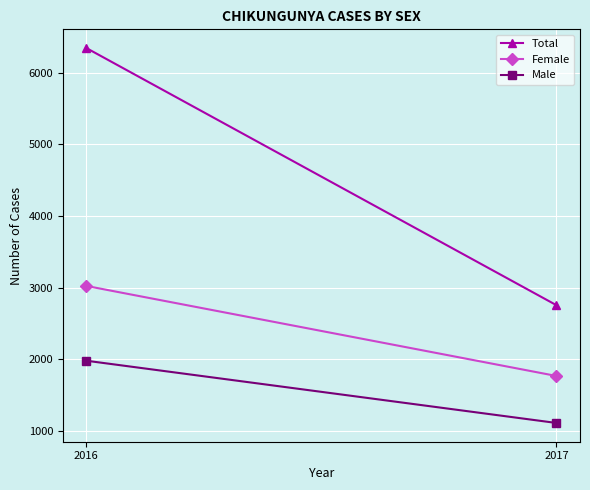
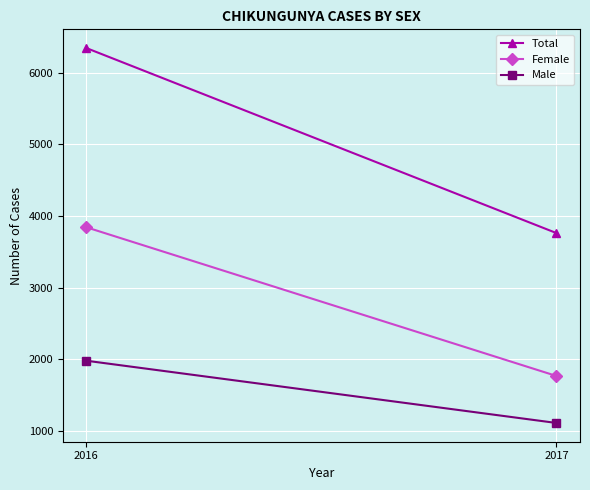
  {
    "Total": {
      "2016": 6300,
-     "2017": 2800
+     "2017": 3800
    },
    "Female": {
-     "2016": 3000,
+     "2016": 3800,
      "2017": 1800
    },
    "Male": {
      "2016": 2000,
      "2017": 1100
    }
  }
